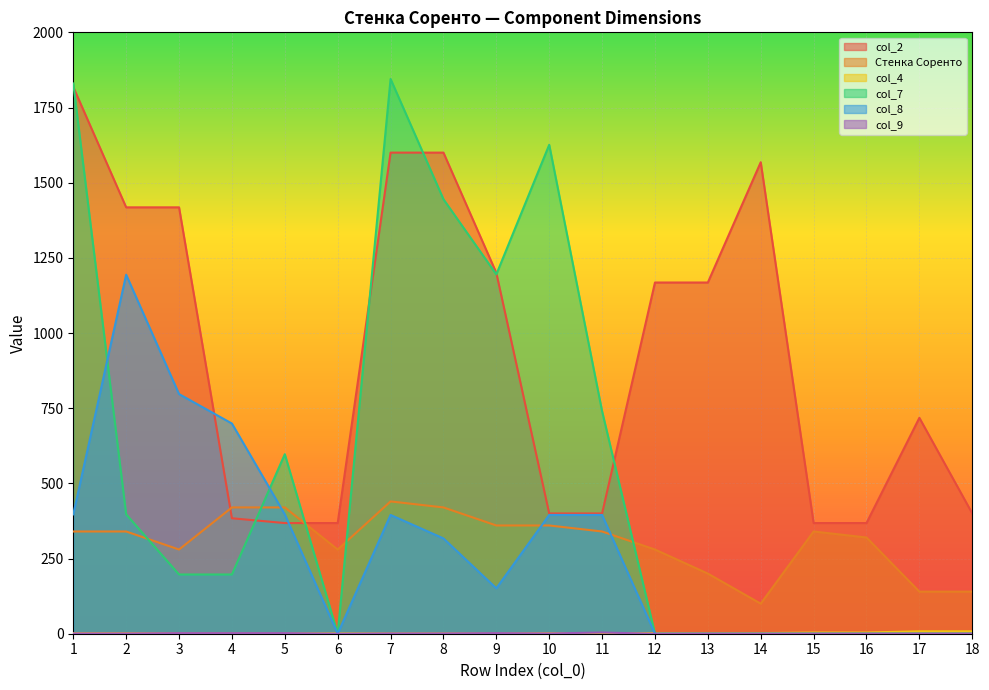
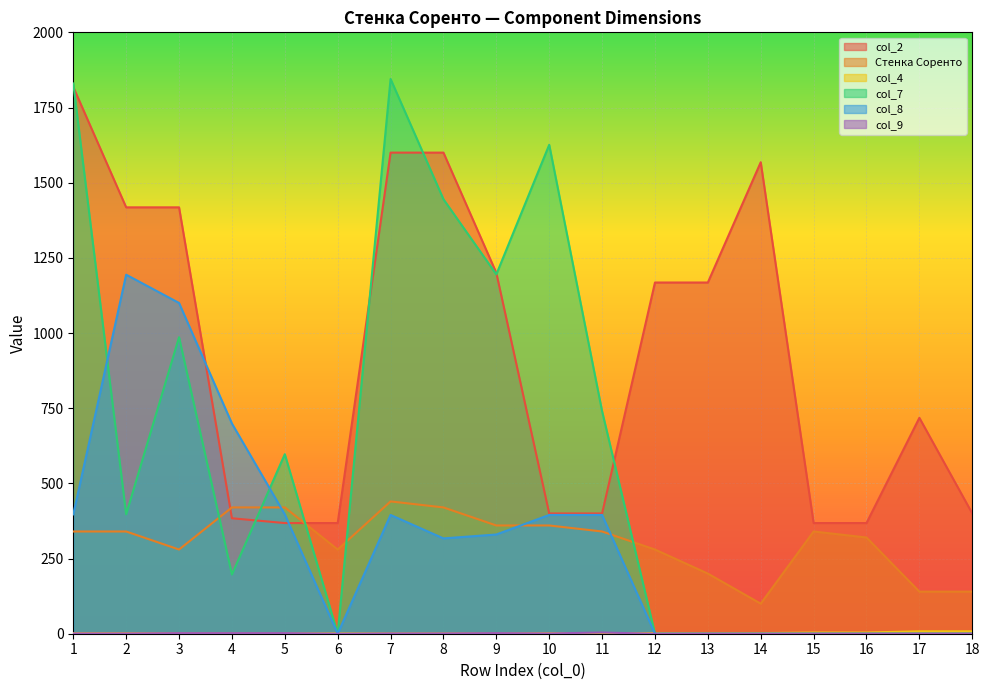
  {
    "col_7": {
      "1": 1830,
      "2": 400,
-     "3": 200,
+     "3": 990,
      "4": 200,
      "5": 600,
      "7": 1850,
      "8": 1450,
      "10": 1630,
      "11": 740
    },
    "col_8": {
      "1": 400,
      "2": 1190,
-     "3": 800,
+     "3": 1100,
      "4": 700,
      "5": 400,
      "7": 400,
      "8": 320,
-     "9": 150
+     "9": 330
    }
  }
